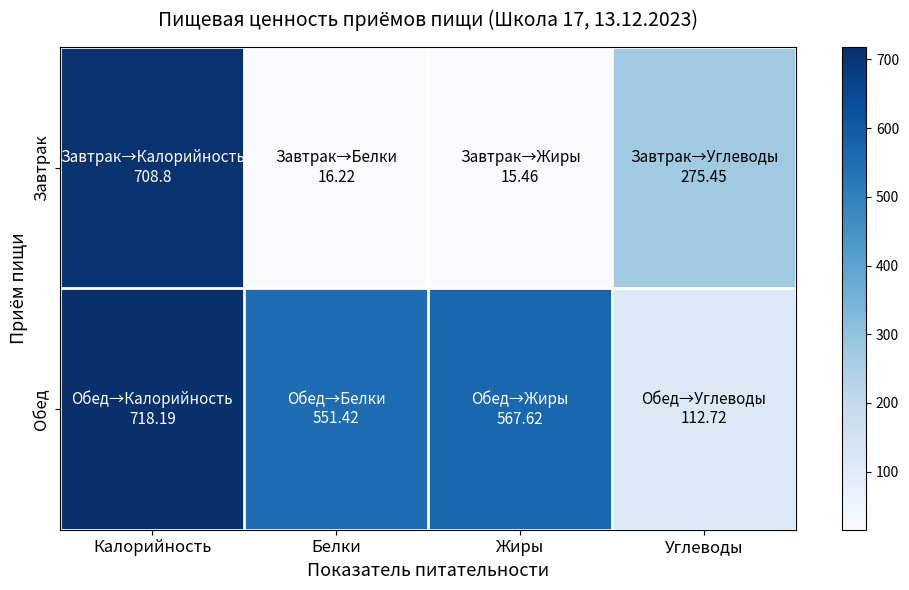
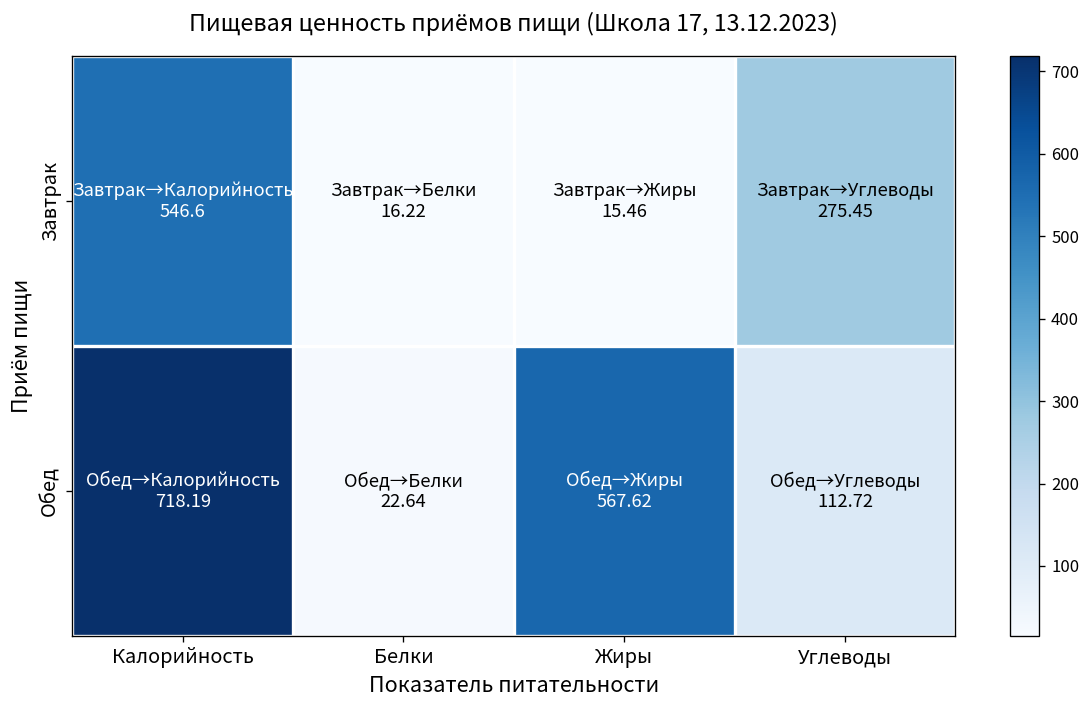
  {
    "Завтрак": {
-     "Калорийность": 708.8,
+     "Калорийность": 546.6,
      "Белки": 16.22,
      "Жиры": 15.46,
      "Углеводы": 275.45
    },
    "Обед": {
      "Калорийность": 718.19,
-     "Белки": 551.42,
+     "Белки": 22.64,
      "Жиры": 567.62,
      "Углеводы": 112.72
    }
  }
